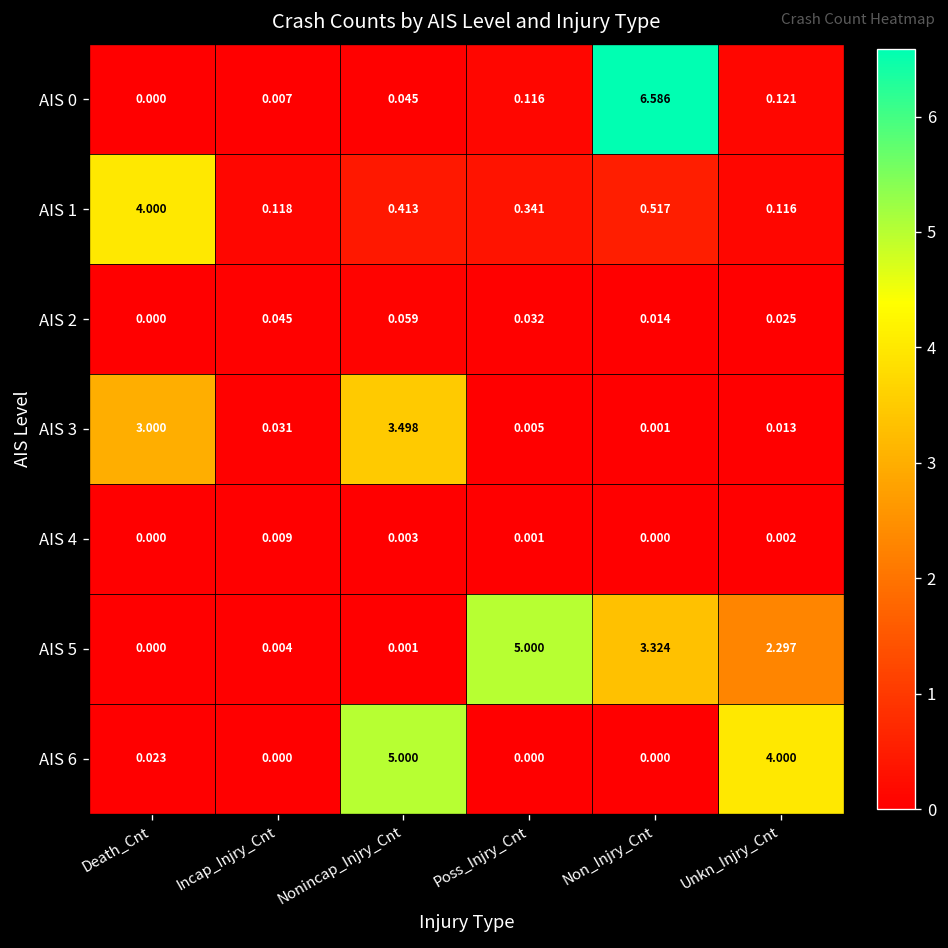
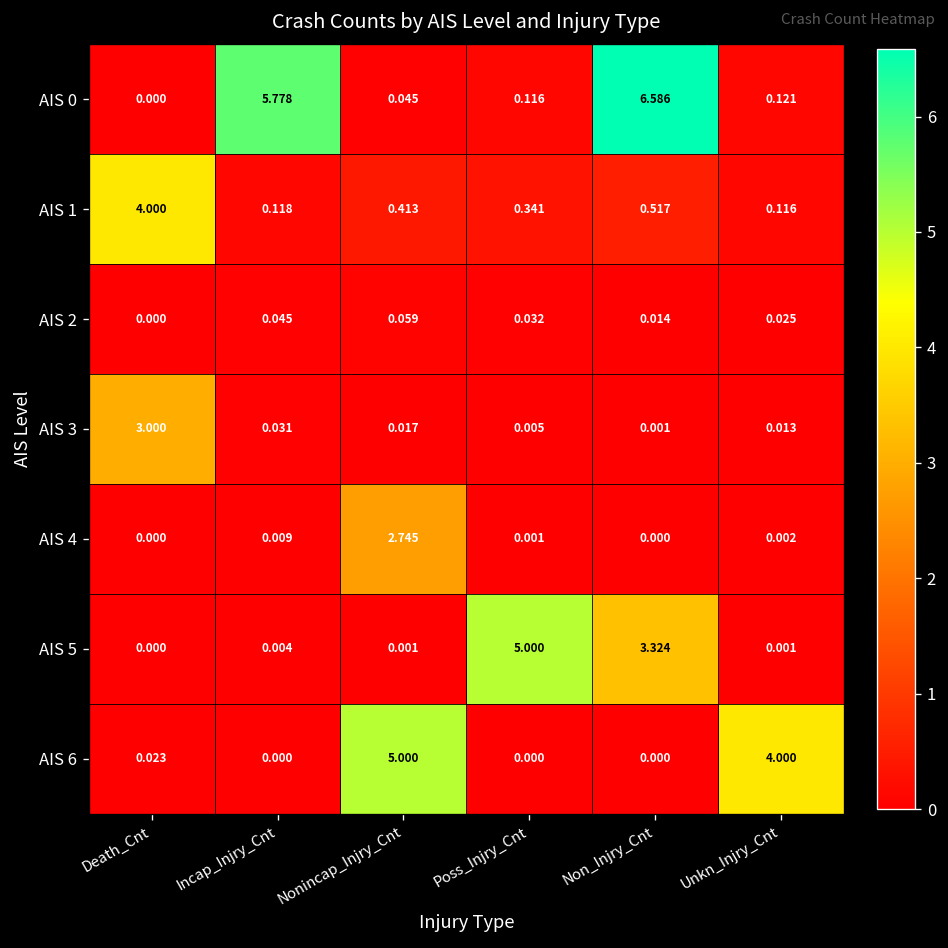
  {
    "AIS 0": {
      "Death_Cnt": 0.000,
-     "Incap_Injry_Cnt": 0.007,
+     "Incap_Injry_Cnt": 5.778,
      "Nonincap_Injry_Cnt": 0.045,
      "Poss_Injry_Cnt": 0.116,
      "Non_Injry_Cnt": 6.586,
      "Unkn_Injry_Cnt": 0.121
    },
    "AIS 1": {
      "Death_Cnt": 4.000,
      "Incap_Injry_Cnt": 0.118,
      "Nonincap_Injry_Cnt": 0.413,
      "Poss_Injry_Cnt": 0.341,
      "Non_Injry_Cnt": 0.517,
      "Unkn_Injry_Cnt": 0.116
    },
    "AIS 2": {
      "Death_Cnt": 0.000,
      "Incap_Injry_Cnt": 0.045,
      "Nonincap_Injry_Cnt": 0.059,
      "Poss_Injry_Cnt": 0.032,
      "Non_Injry_Cnt": 0.014,
      "Unkn_Injry_Cnt": 0.025
    },
    "AIS 3": {
      "Death_Cnt": 3.000,
      "Incap_Injry_Cnt": 0.031,
-     "Nonincap_Injry_Cnt": 3.498,
+     "Nonincap_Injry_Cnt": 0.017,
      "Poss_Injry_Cnt": 0.005,
      "Non_Injry_Cnt": 0.001,
      "Unkn_Injry_Cnt": 0.013
    },
    "AIS 4": {
      "Death_Cnt": 0.000,
      "Incap_Injry_Cnt": 0.009,
-     "Nonincap_Injry_Cnt": 0.003,
+     "Nonincap_Injry_Cnt": 2.745,
      "Poss_Injry_Cnt": 0.001,
      "Non_Injry_Cnt": 0.000,
      "Unkn_Injry_Cnt": 0.002
    },
    "AIS 5": {
      "Death_Cnt": 0.000,
      "Incap_Injry_Cnt": 0.004,
      "Nonincap_Injry_Cnt": 0.001,
      "Poss_Injry_Cnt": 5.000,
      "Non_Injry_Cnt": 3.324,
-     "Unkn_Injry_Cnt": 2.297
+     "Unkn_Injry_Cnt": 0.001
    },
    "AIS 6": {
      "Death_Cnt": 0.023,
      "Incap_Injry_Cnt": 0.000,
      "Nonincap_Injry_Cnt": 5.000,
      "Poss_Injry_Cnt": 0.000,
      "Non_Injry_Cnt": 0.000,
      "Unkn_Injry_Cnt": 4.000
    }
  }
